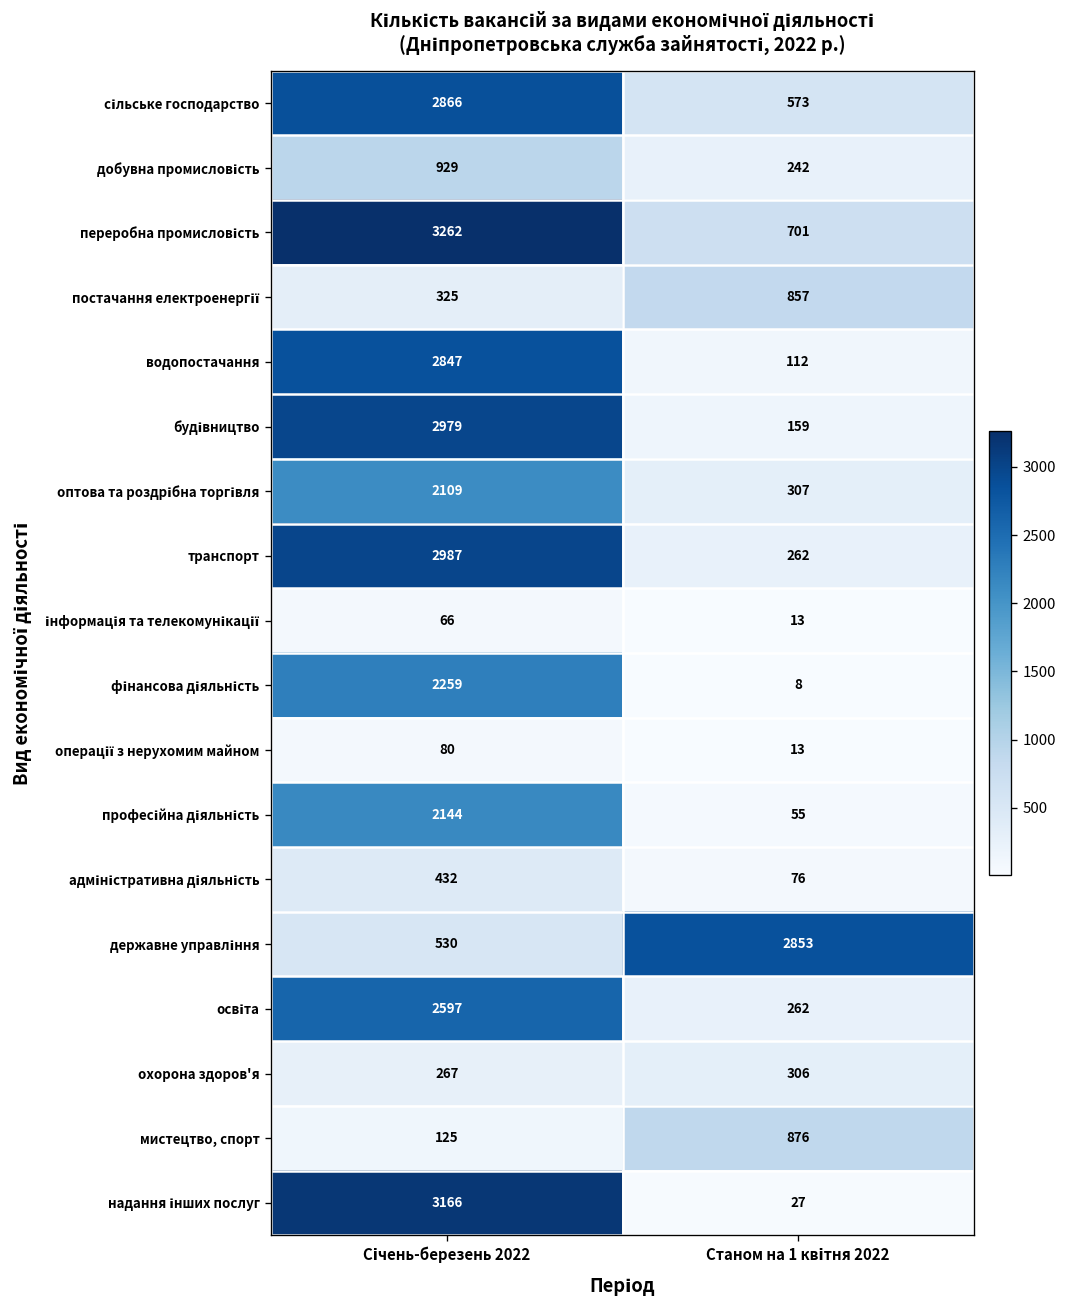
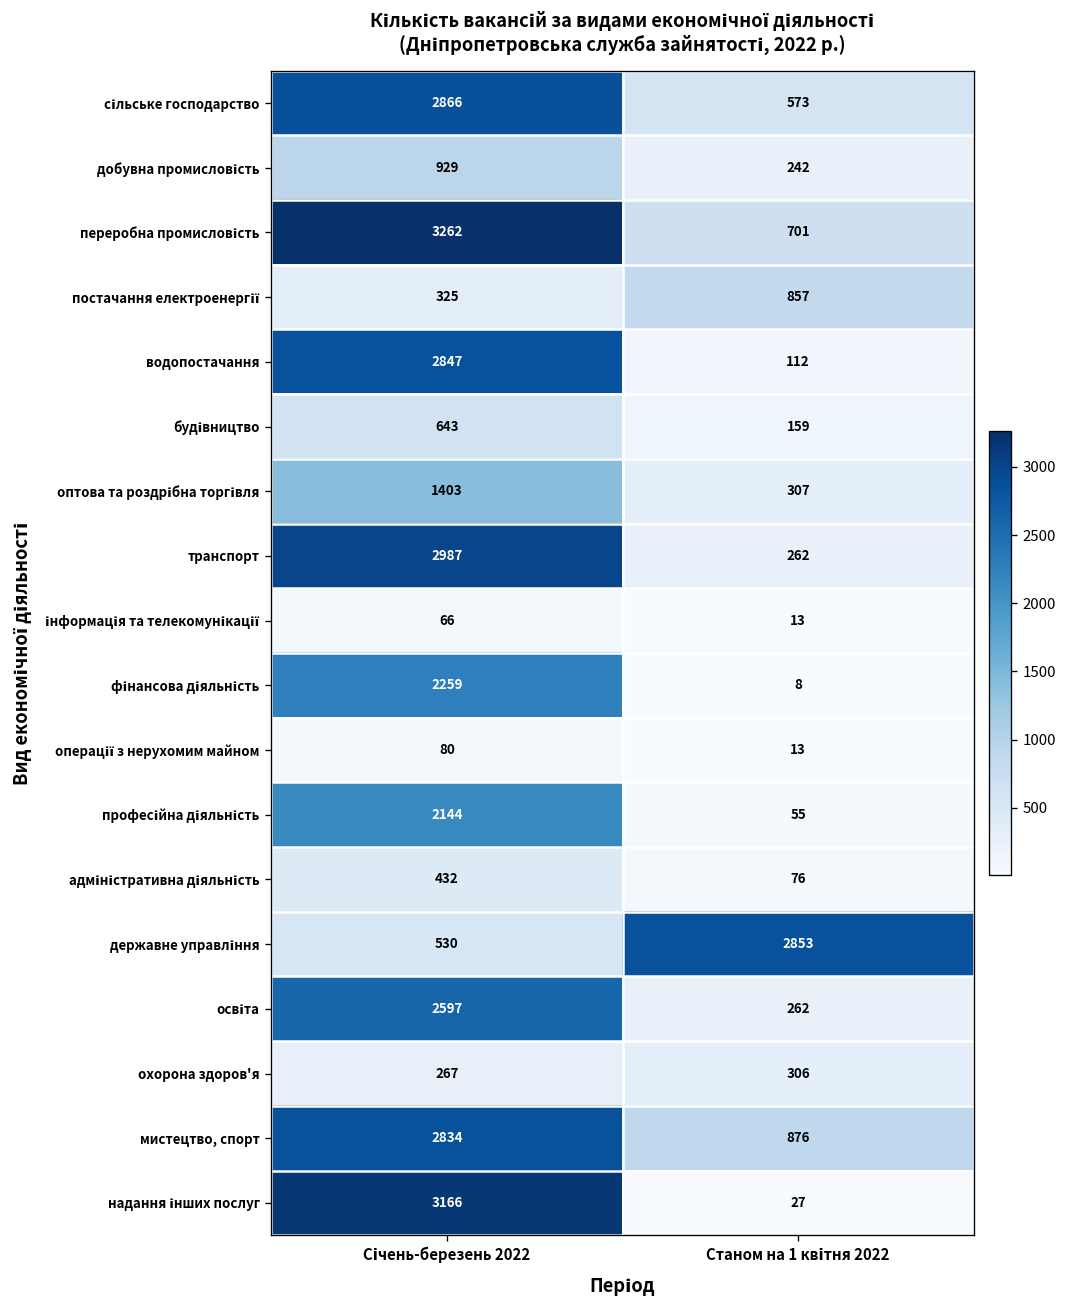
  {
    "сільське господарство": {
      "Січень-березень 2022": 2866,
      "Станом на 1 квітня 2022": 573
    },
    "добувна промисловість": {
      "Січень-березень 2022": 929,
      "Станом на 1 квітня 2022": 242
    },
    "переробна промисловість": {
      "Січень-березень 2022": 3262,
      "Станом на 1 квітня 2022": 701
    },
    "постачання електроенергії": {
      "Січень-березень 2022": 325,
      "Станом на 1 квітня 2022": 857
    },
    "водопостачання": {
      "Січень-березень 2022": 2847,
      "Станом на 1 квітня 2022": 112
    },
    "будівництво": {
-     "Січень-березень 2022": 2979,
+     "Січень-березень 2022": 643,
      "Станом на 1 квітня 2022": 159
    },
    "оптова та роздрібна торгівля": {
-     "Січень-березень 2022": 2109,
+     "Січень-березень 2022": 1403,
      "Станом на 1 квітня 2022": 307
    },
    "транспорт": {
      "Січень-березень 2022": 2987,
      "Станом на 1 квітня 2022": 262
    },
    "інформація та телекомунікації": {
      "Січень-березень 2022": 66,
      "Станом на 1 квітня 2022": 13
    },
    "фінансова діяльність": {
      "Січень-березень 2022": 2259,
      "Станом на 1 квітня 2022": 8
    },
    "операції з нерухомим майном": {
      "Січень-березень 2022": 80,
      "Станом на 1 квітня 2022": 13
    },
    "професійна діяльність": {
      "Січень-березень 2022": 2144,
      "Станом на 1 квітня 2022": 55
    },
    "адміністративна діяльність": {
      "Січень-березень 2022": 432,
      "Станом на 1 квітня 2022": 76
    },
    "державне управління": {
      "Січень-березень 2022": 530,
      "Станом на 1 квітня 2022": 2853
    },
    "освіта": {
      "Січень-березень 2022": 2597,
      "Станом на 1 квітня 2022": 262
    },
    "охорона здоров'я": {
      "Січень-березень 2022": 267,
      "Станом на 1 квітня 2022": 306
    },
    "мистецтво, спорт": {
-     "Січень-березень 2022": 125,
+     "Січень-березень 2022": 2834,
      "Станом на 1 квітня 2022": 876
    },
    "надання інших послуг": {
      "Січень-березень 2022": 3166,
      "Станом на 1 квітня 2022": 27
    }
  }
